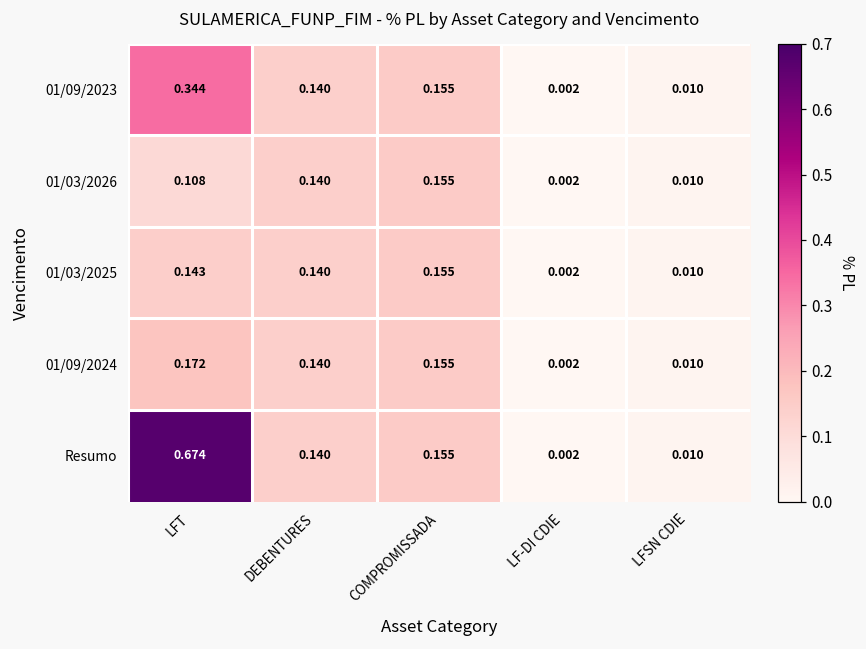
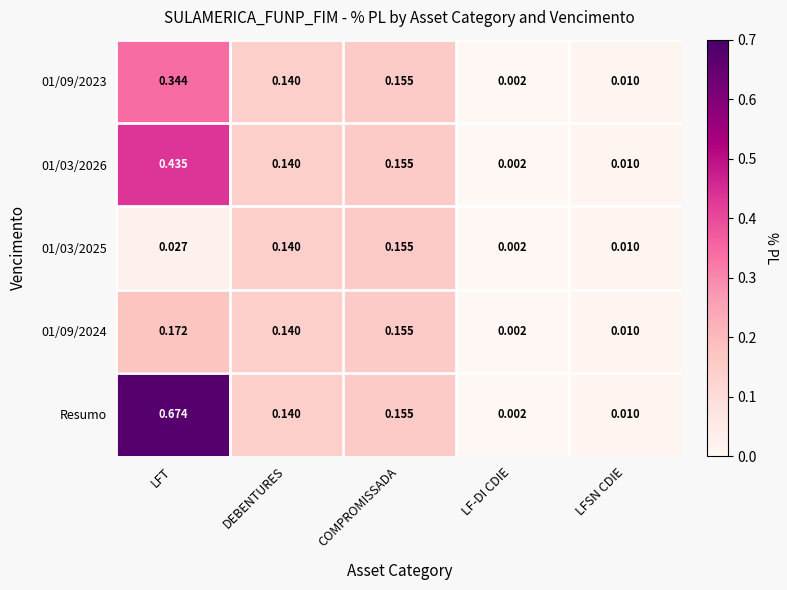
  {
    "01/09/2023": {
      "LFT": 0.344,
      "DEBENTURES": 0.140,
      "COMPROMISSADA": 0.155,
      "LF-DI CDIE": 0.002,
      "LFSN CDIE": 0.010
    },
    "01/03/2026": {
-     "LFT": 0.108,
+     "LFT": 0.435,
      "DEBENTURES": 0.140,
      "COMPROMISSADA": 0.155,
      "LF-DI CDIE": 0.002,
      "LFSN CDIE": 0.010
    },
    "01/03/2025": {
-     "LFT": 0.143,
+     "LFT": 0.027,
      "DEBENTURES": 0.140,
      "COMPROMISSADA": 0.155,
      "LF-DI CDIE": 0.002,
      "LFSN CDIE": 0.010
    },
    "01/09/2024": {
      "LFT": 0.172,
      "DEBENTURES": 0.140,
      "COMPROMISSADA": 0.155,
      "LF-DI CDIE": 0.002,
      "LFSN CDIE": 0.010
    },
    "Resumo": {
      "LFT": 0.674,
      "DEBENTURES": 0.140,
      "COMPROMISSADA": 0.155,
      "LF-DI CDIE": 0.002,
      "LFSN CDIE": 0.010
    }
  }
